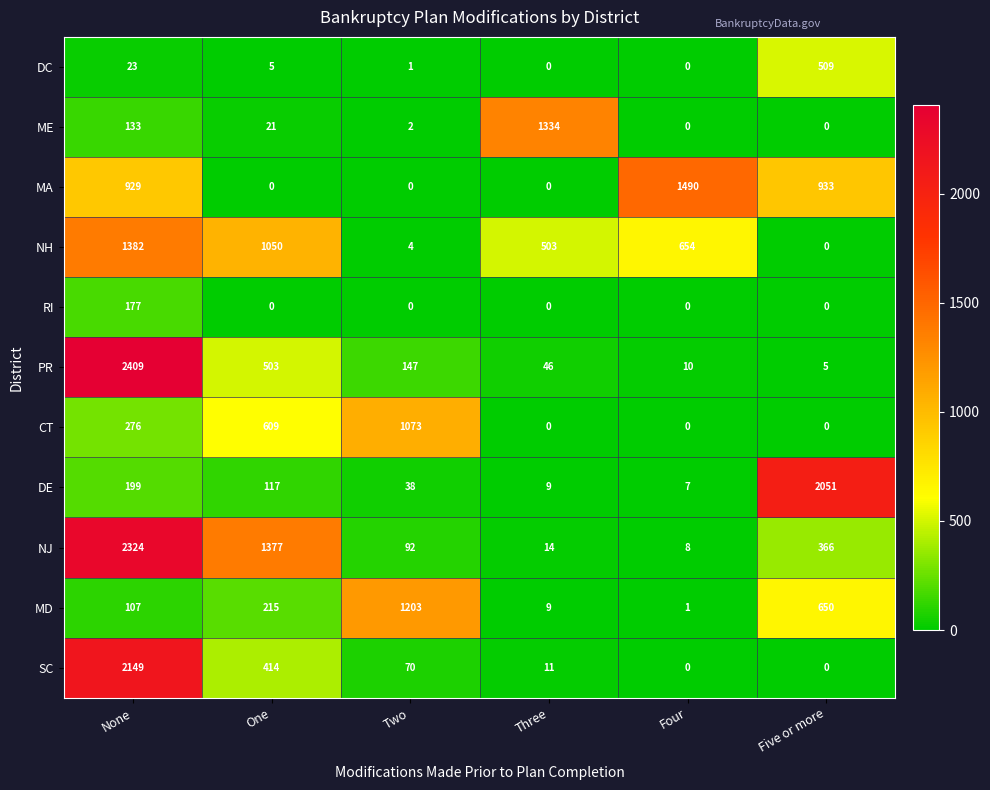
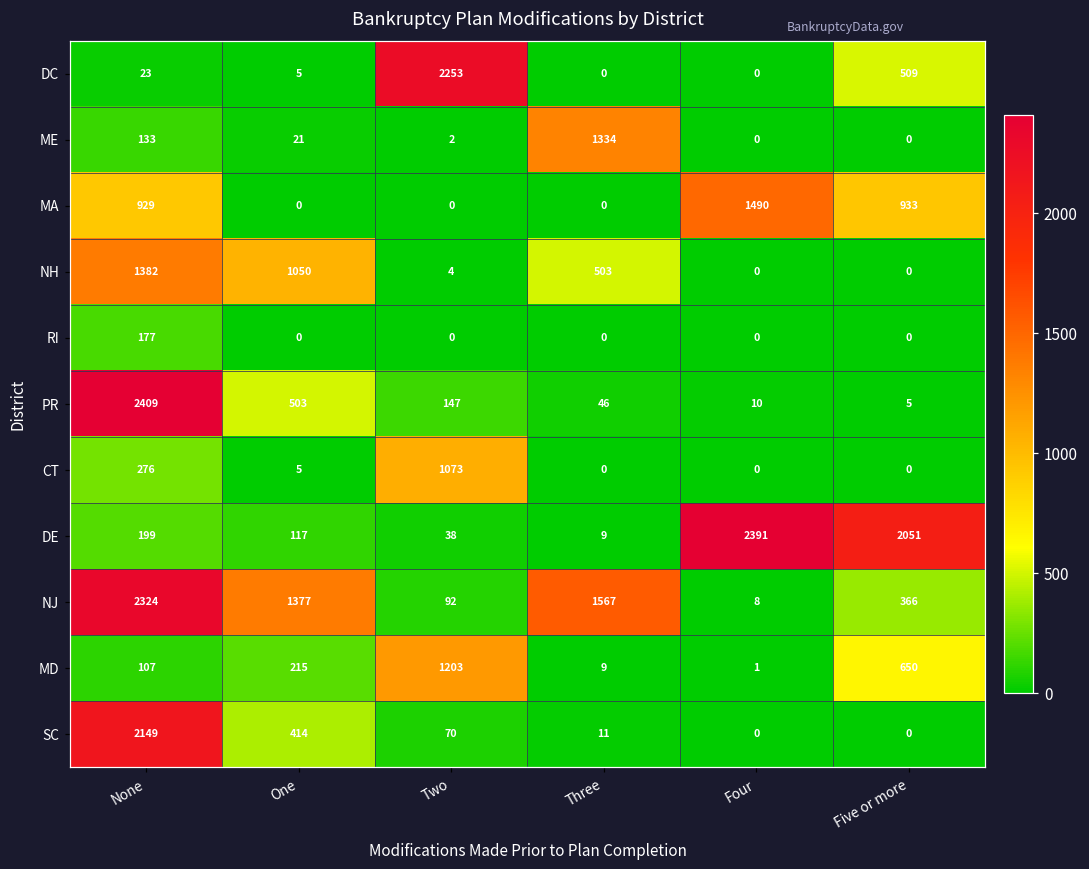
  {
    "DC": {
      "None": 23,
      "One": 5,
-     "Two": 1,
+     "Two": 2253,
      "Three": 0,
      "Four": 0,
      "Five or more": 509
    },
    "ME": {
      "None": 133,
      "One": 21,
      "Two": 2,
      "Three": 1334,
      "Four": 0,
      "Five or more": 0
    },
    "MA": {
      "None": 929,
      "One": 0,
      "Two": 0,
      "Three": 0,
      "Four": 1490,
      "Five or more": 933
    },
    "NH": {
      "None": 1382,
      "One": 1050,
      "Two": 4,
      "Three": 503,
-     "Four": 654,
+     "Four": 0,
      "Five or more": 0
    },
    "RI": {
      "None": 177,
      "One": 0,
      "Two": 0,
      "Three": 0,
      "Four": 0,
      "Five or more": 0
    },
    "PR": {
      "None": 2409,
      "One": 503,
      "Two": 147,
      "Three": 46,
      "Four": 10,
      "Five or more": 5
    },
    "CT": {
      "None": 276,
-     "One": 609,
+     "One": 5,
      "Two": 1073,
      "Three": 0,
      "Four": 0,
      "Five or more": 0
    },
    "DE": {
      "None": 199,
      "One": 117,
      "Two": 38,
      "Three": 9,
-     "Four": 7,
+     "Four": 2391,
      "Five or more": 2051
    },
    "NJ": {
      "None": 2324,
      "One": 1377,
      "Two": 92,
-     "Three": 14,
+     "Three": 1567,
      "Four": 8,
      "Five or more": 366
    },
    "MD": {
      "None": 107,
      "One": 215,
      "Two": 1203,
      "Three": 9,
      "Four": 1,
      "Five or more": 650
    },
    "SC": {
      "None": 2149,
      "One": 414,
      "Two": 70,
      "Three": 11,
      "Four": 0,
      "Five or more": 0
    }
  }
